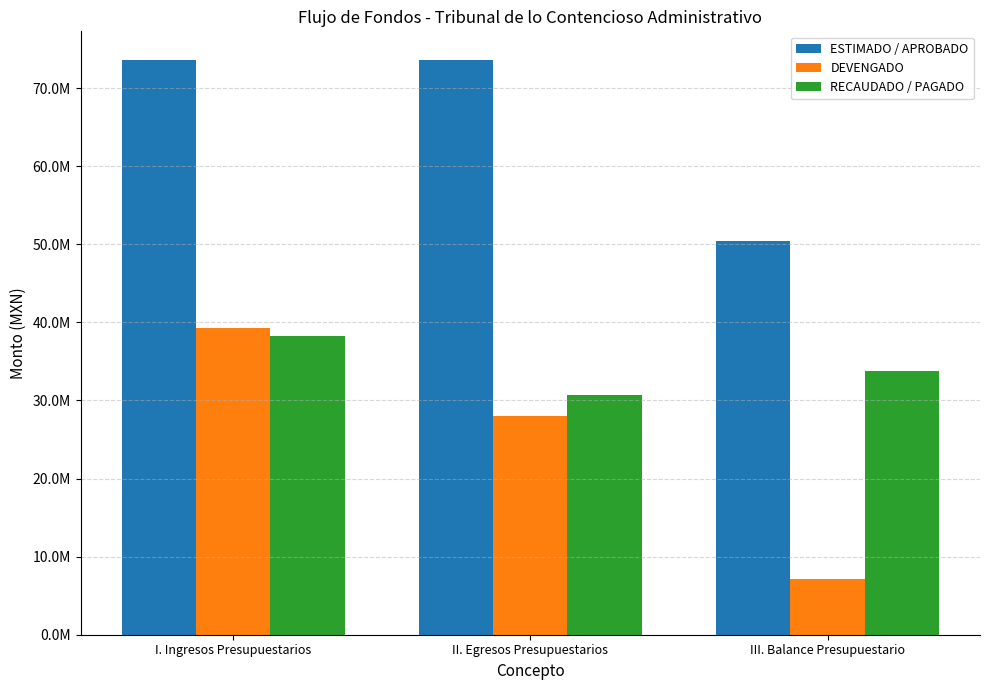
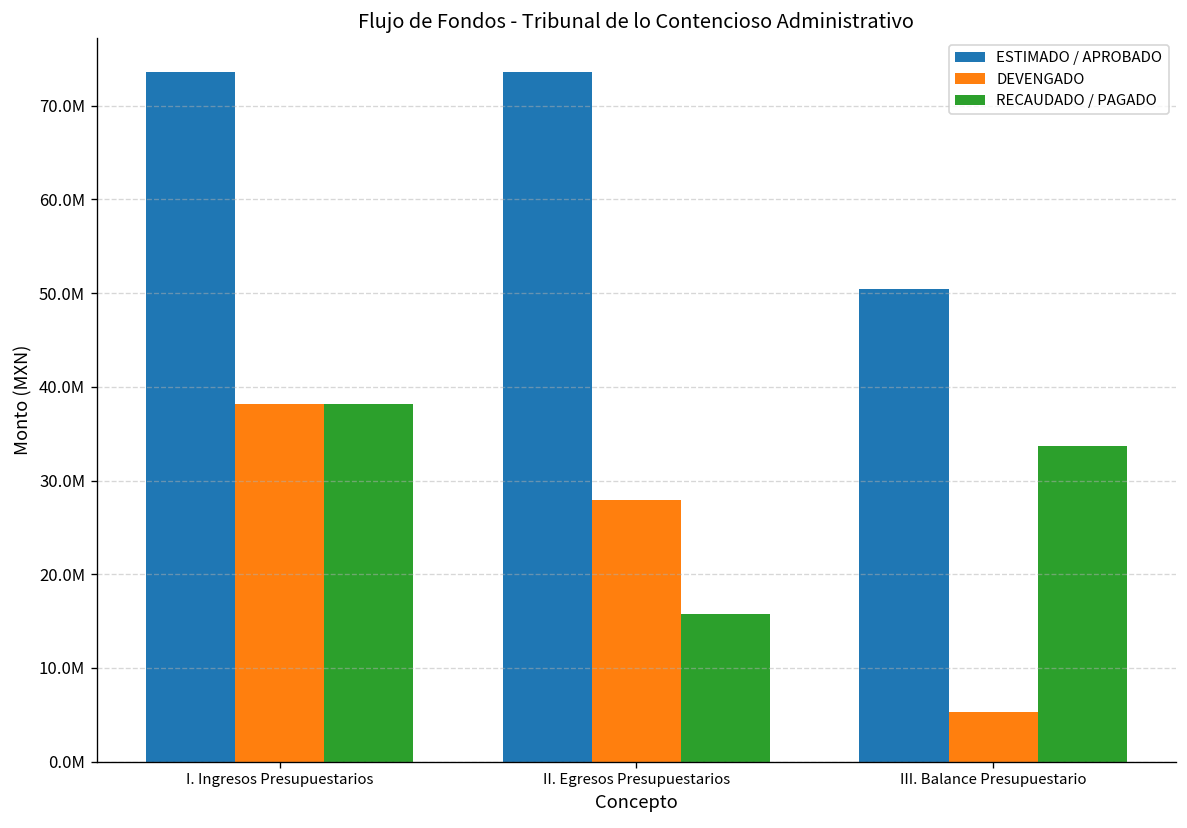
  {
    "ESTIMADO / APROBADO": {
      "I. Ingresos Presupuestarios": 74000000,
      "II. Egresos Presupuestarios": 74000000,
      "III. Balance Presupuestario": 50000000
    },
    "DEVENGADO": {
-     "I. Ingresos Presupuestarios": 39000000,
+     "I. Ingresos Presupuestarios": 38000000,
      "II. Egresos Presupuestarios": 28000000,
-     "III. Balance Presupuestario": 7000000
+     "III. Balance Presupuestario": 5000000
    },
    "RECAUDADO / PAGADO": {
      "I. Ingresos Presupuestarios": 38000000,
-     "II. Egresos Presupuestarios": 31000000,
+     "II. Egresos Presupuestarios": 16000000,
      "III. Balance Presupuestario": 34000000
    }
  }
